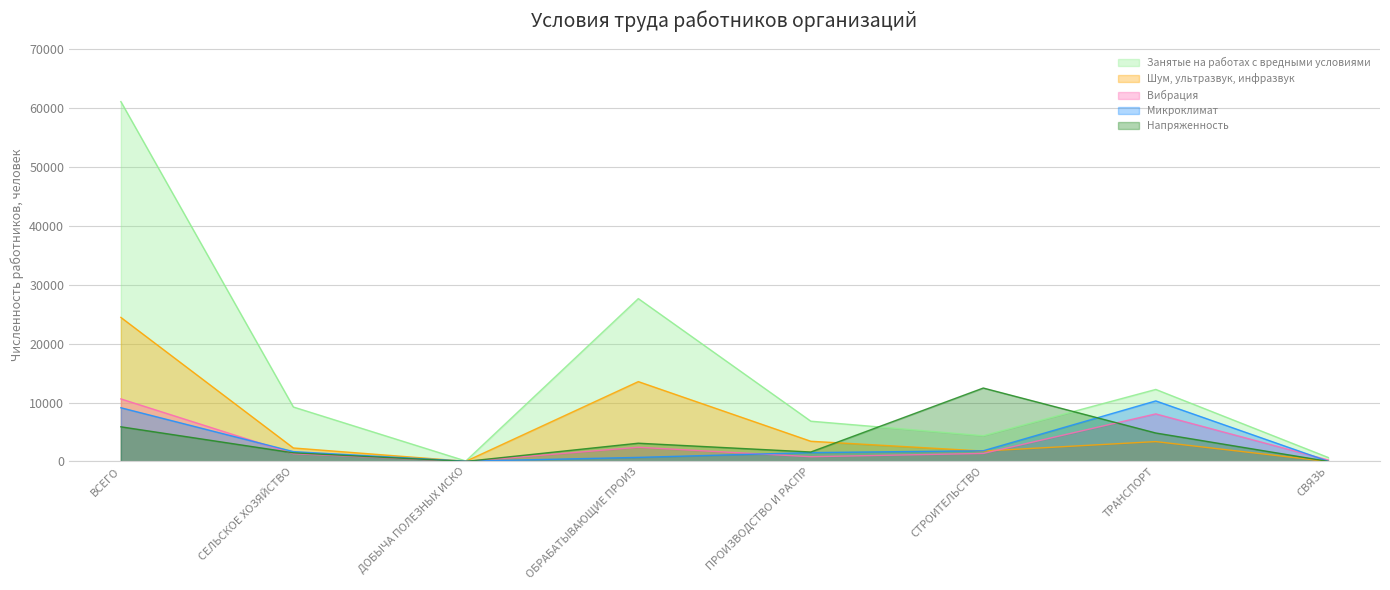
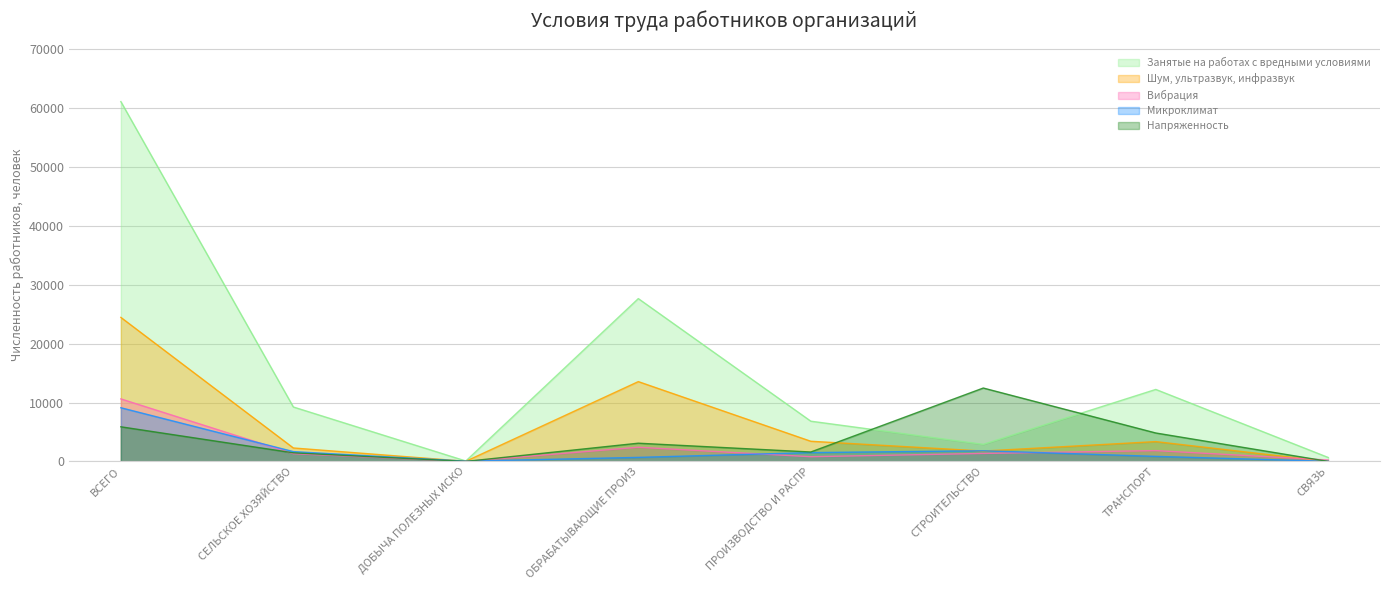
  {
    "Занятые на работах с вредными условиями": {
      "ВСЕГО": 61000,
      "СЕЛЬСКОЕ ХОЗЯЙСТВО": 9000,
      "ОБРАБАТЫВАЮЩИЕ ПРОИЗ": 28000,
      "ПРОИЗВОДСТВО И РАСПР": 7000,
-     "СТРОИТЕЛЬСТВО": 4000,
+     "СТРОИТЕЛЬСТВО": 3000,
      "ТРАНСПОРТ": 12000
    },
    "Шум, ультразвук, инфразвук": {
      "ВСЕГО": 24000,
      "СЕЛЬСКОЕ ХОЗЯЙСТВО": 2000,
      "ОБРАБАТЫВАЮЩИЕ ПРОИЗ": 14000,
      "ПРОИЗВОДСТВО И РАСПР": 3000,
      "ТРАНСПОРТ": 3000
    },
    "Вибрация": {
      "ВСЕГО": 11000,
      "ОБРАБАТЫВАЮЩИЕ ПРОИЗ": 2000,
      "ПРОИЗВОДСТВО И РАСПР": 1000,
-     "ТРАНСПОРТ": 8000
+     "ТРАНСПОРТ": 2000
    },
    "Микроклимат": {
      "ВСЕГО": 9000,
      "ОБРАБАТЫВАЮЩИЕ ПРОИЗ": 1000,
-     "ТРАНСПОРТ": 10000
+     "ТРАНСПОРТ": 1000
    },
    "Напряженность": {
      "ВСЕГО": 6000,
      "ОБРАБАТЫВАЮЩИЕ ПРОИЗ": 3000,
      "СТРОИТЕЛЬСТВО": 12000,
      "ТРАНСПОРТ": 5000
    }
  }
